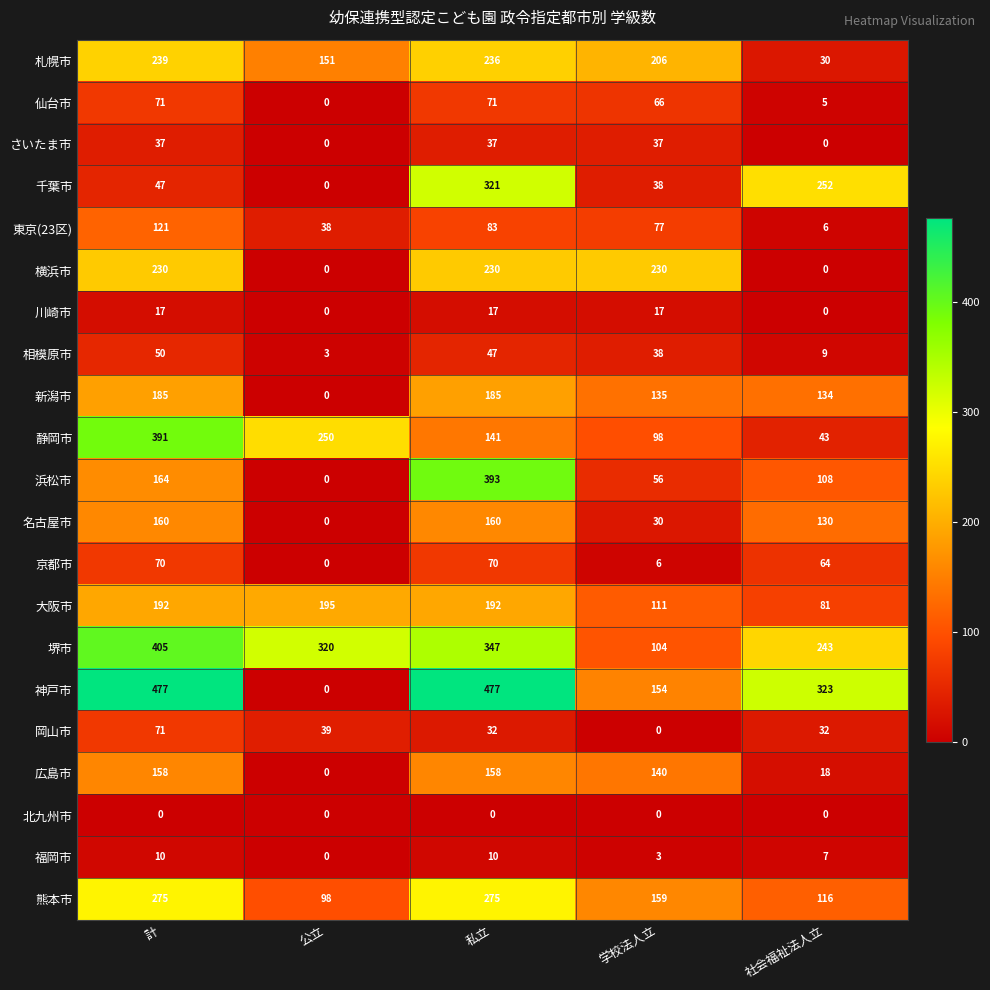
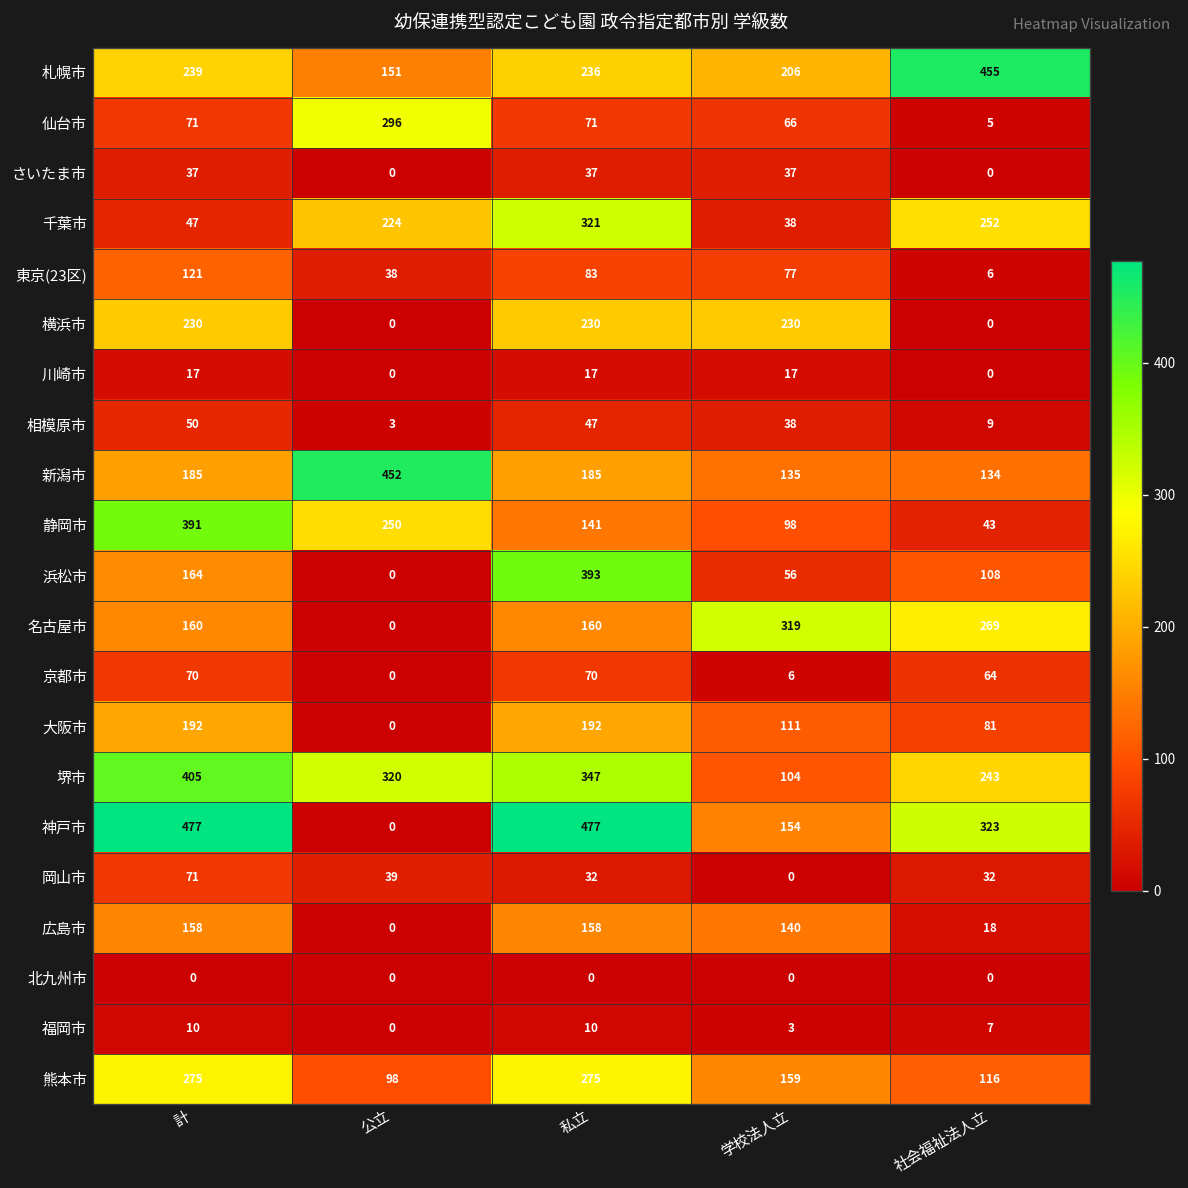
  {
    "札幌市": {
      "計": 239,
      "公立": 151,
      "私立": 236,
      "学校法人立": 206,
-     "社会福祉法人立": 30
+     "社会福祉法人立": 455
    },
    "仙台市": {
      "計": 71,
-     "公立": 0,
+     "公立": 296,
      "私立": 71,
      "学校法人立": 66,
      "社会福祉法人立": 5
    },
    "さいたま市": {
      "計": 37,
      "公立": 0,
      "私立": 37,
      "学校法人立": 37,
      "社会福祉法人立": 0
    },
    "千葉市": {
      "計": 47,
-     "公立": 0,
+     "公立": 224,
      "私立": 321,
      "学校法人立": 38,
      "社会福祉法人立": 252
    },
    "東京(23区)": {
      "計": 121,
      "公立": 38,
      "私立": 83,
      "学校法人立": 77,
      "社会福祉法人立": 6
    },
    "横浜市": {
      "計": 230,
      "公立": 0,
      "私立": 230,
      "学校法人立": 230,
      "社会福祉法人立": 0
    },
    "川崎市": {
      "計": 17,
      "公立": 0,
      "私立": 17,
      "学校法人立": 17,
      "社会福祉法人立": 0
    },
    "相模原市": {
      "計": 50,
      "公立": 3,
      "私立": 47,
      "学校法人立": 38,
      "社会福祉法人立": 9
    },
    "新潟市": {
      "計": 185,
-     "公立": 0,
+     "公立": 452,
      "私立": 185,
      "学校法人立": 135,
      "社会福祉法人立": 134
    },
    "静岡市": {
      "計": 391,
      "公立": 250,
      "私立": 141,
      "学校法人立": 98,
      "社会福祉法人立": 43
    },
    "浜松市": {
      "計": 164,
      "公立": 0,
      "私立": 393,
      "学校法人立": 56,
      "社会福祉法人立": 108
    },
    "名古屋市": {
      "計": 160,
      "公立": 0,
      "私立": 160,
-     "学校法人立": 30,
-     "社会福祉法人立": 130
+     "学校法人立": 319,
+     "社会福祉法人立": 269
    },
    "京都市": {
      "計": 70,
      "公立": 0,
      "私立": 70,
      "学校法人立": 6,
      "社会福祉法人立": 64
    },
    "大阪市": {
      "計": 192,
-     "公立": 195,
+     "公立": 0,
      "私立": 192,
      "学校法人立": 111,
      "社会福祉法人立": 81
    },
    "堺市": {
      "計": 405,
      "公立": 320,
      "私立": 347,
      "学校法人立": 104,
      "社会福祉法人立": 243
    },
    "神戸市": {
      "計": 477,
      "公立": 0,
      "私立": 477,
      "学校法人立": 154,
      "社会福祉法人立": 323
    },
    "岡山市": {
      "計": 71,
      "公立": 39,
      "私立": 32,
      "学校法人立": 0,
      "社会福祉法人立": 32
    },
    "広島市": {
      "計": 158,
      "公立": 0,
      "私立": 158,
      "学校法人立": 140,
      "社会福祉法人立": 18
    },
    "北九州市": {
      "計": 0,
      "公立": 0,
      "私立": 0,
      "学校法人立": 0,
      "社会福祉法人立": 0
    },
    "福岡市": {
      "計": 10,
      "公立": 0,
      "私立": 10,
      "学校法人立": 3,
      "社会福祉法人立": 7
    },
    "熊本市": {
      "計": 275,
      "公立": 98,
      "私立": 275,
      "学校法人立": 159,
      "社会福祉法人立": 116
    }
  }
